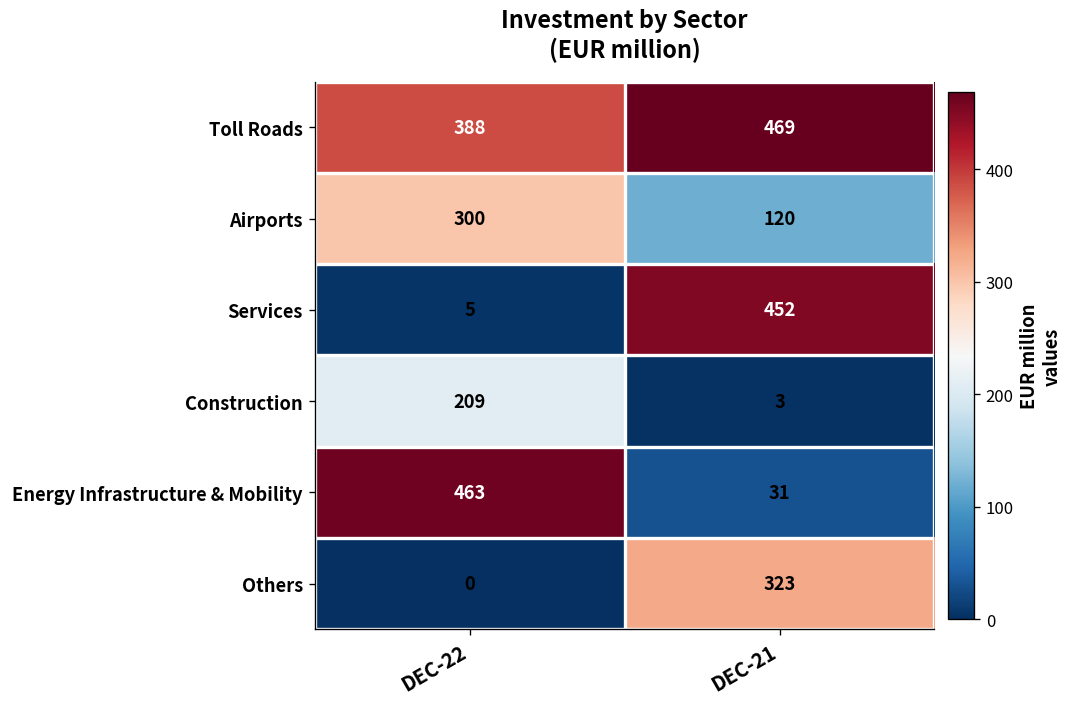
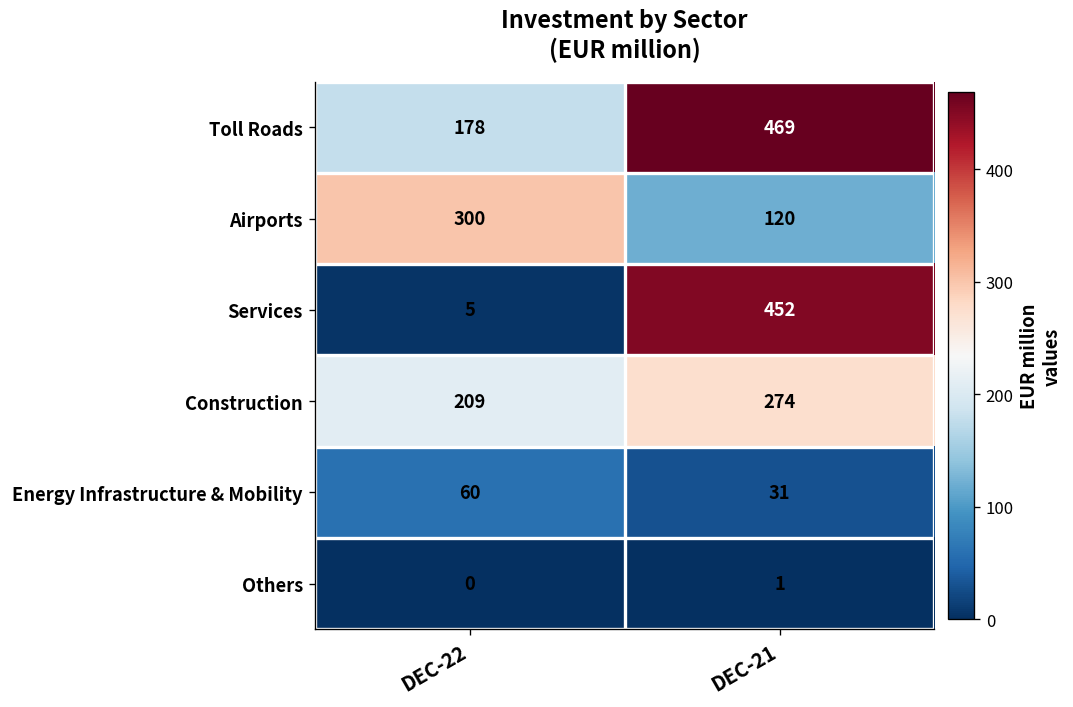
  {
    "Toll Roads": {
-     "DEC-22": 388,
+     "DEC-22": 178,
      "DEC-21": 469
    },
    "Airports": {
      "DEC-22": 300,
      "DEC-21": 120
    },
    "Services": {
      "DEC-22": 5,
      "DEC-21": 452
    },
    "Construction": {
      "DEC-22": 209,
-     "DEC-21": 3
+     "DEC-21": 274
    },
    "Energy Infrastructure & Mobility": {
-     "DEC-22": 463,
+     "DEC-22": 60,
      "DEC-21": 31
    },
    "Others": {
      "DEC-22": 0,
-     "DEC-21": 323
+     "DEC-21": 1
    }
  }
